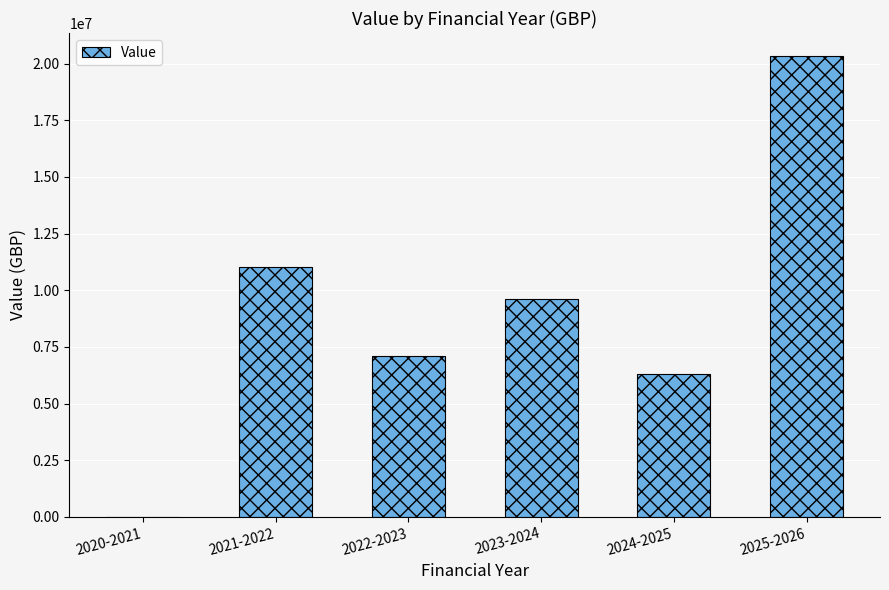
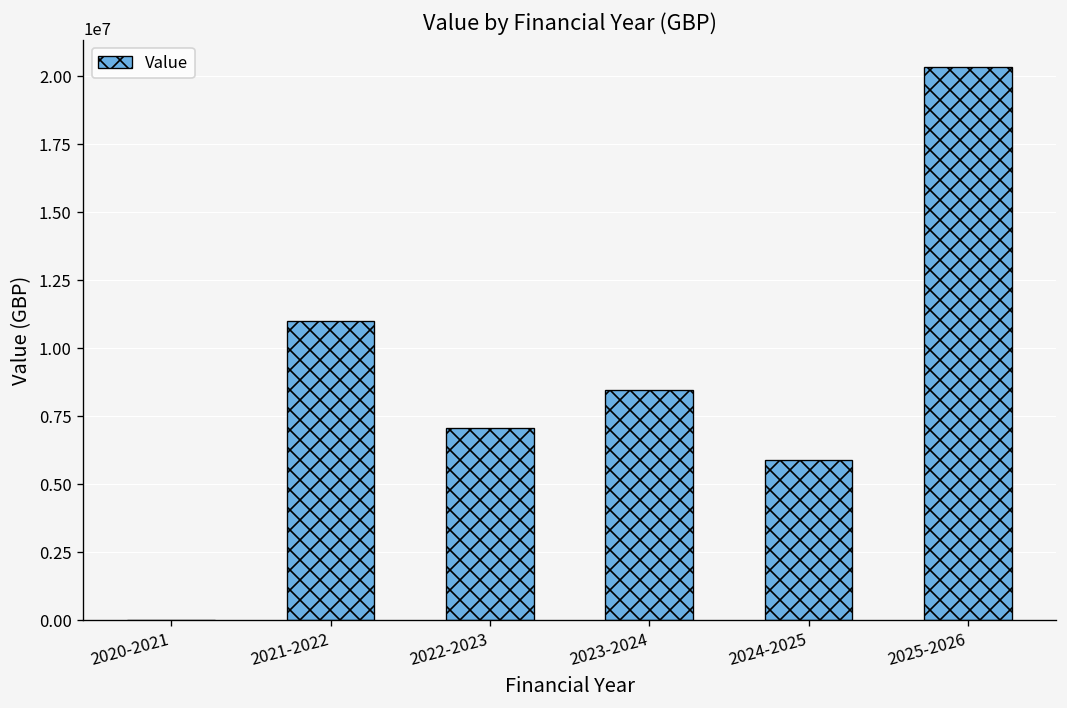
  {
    "2020-2021": 0,
    "2021-2022": 11000000,
    "2022-2023": 7100000,
-   "2023-2024": 9600000,
-   "2024-2025": 6300000,
+   "2023-2024": 8500000,
+   "2024-2025": 5900000,
    "2025-2026": 20300000
  }
